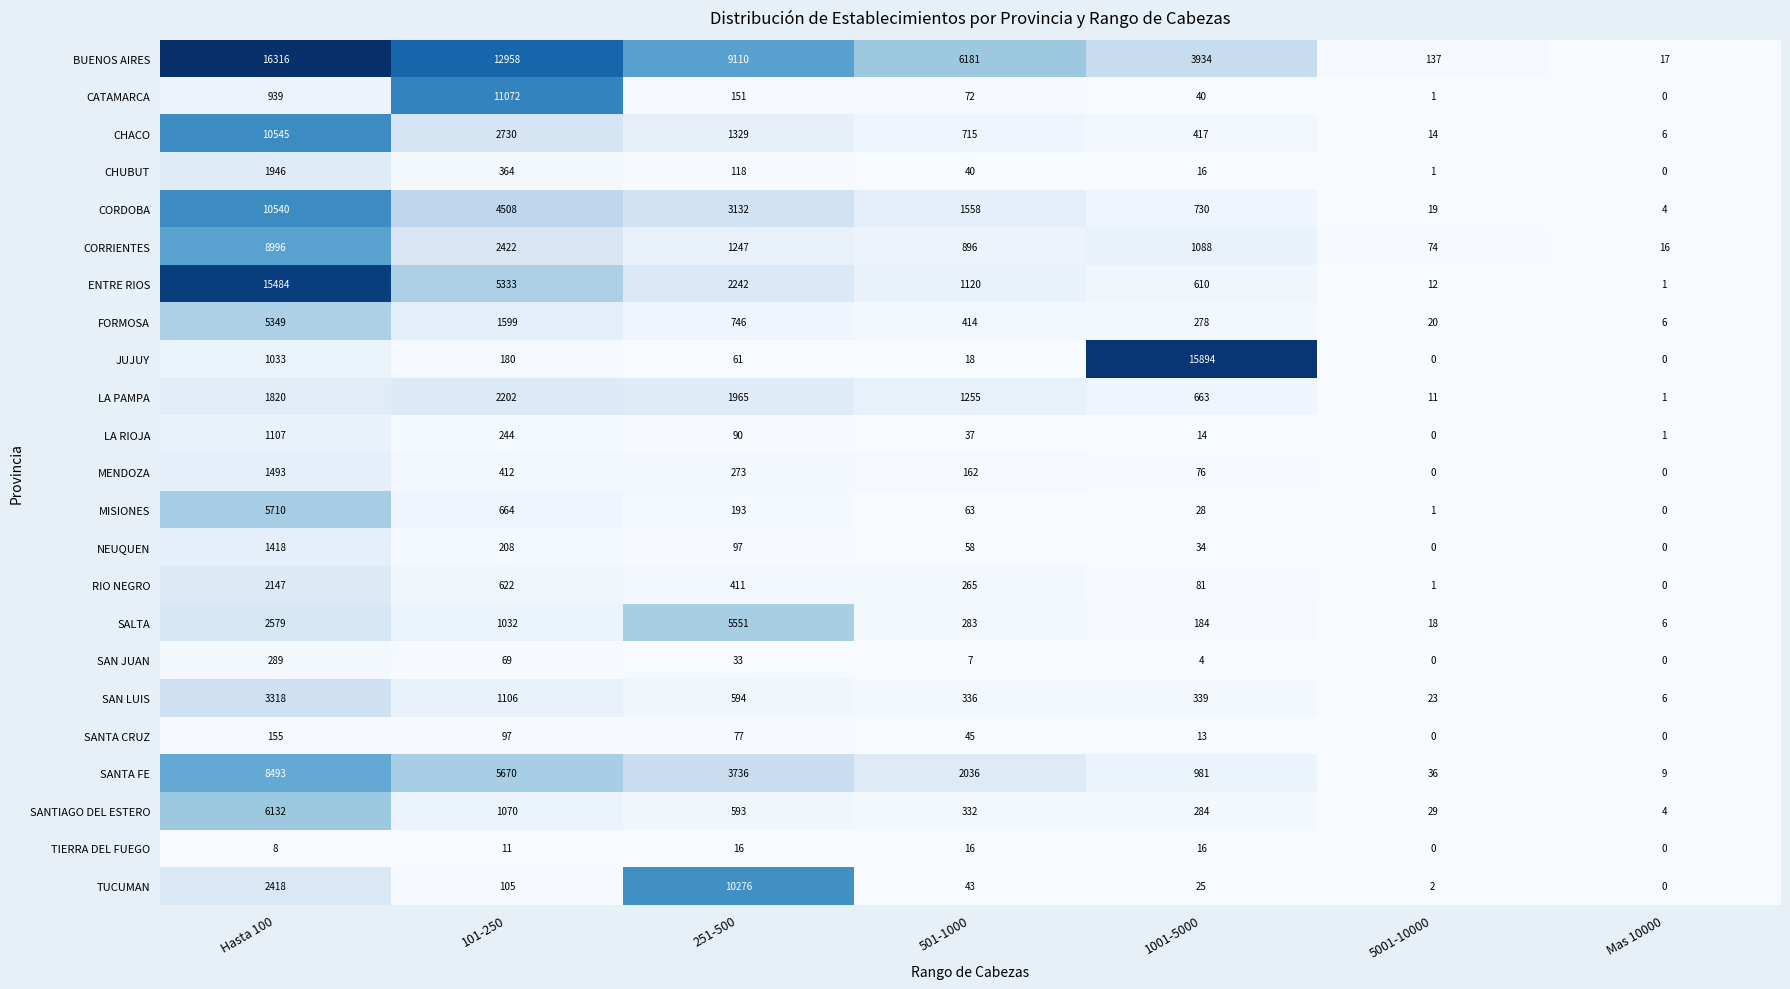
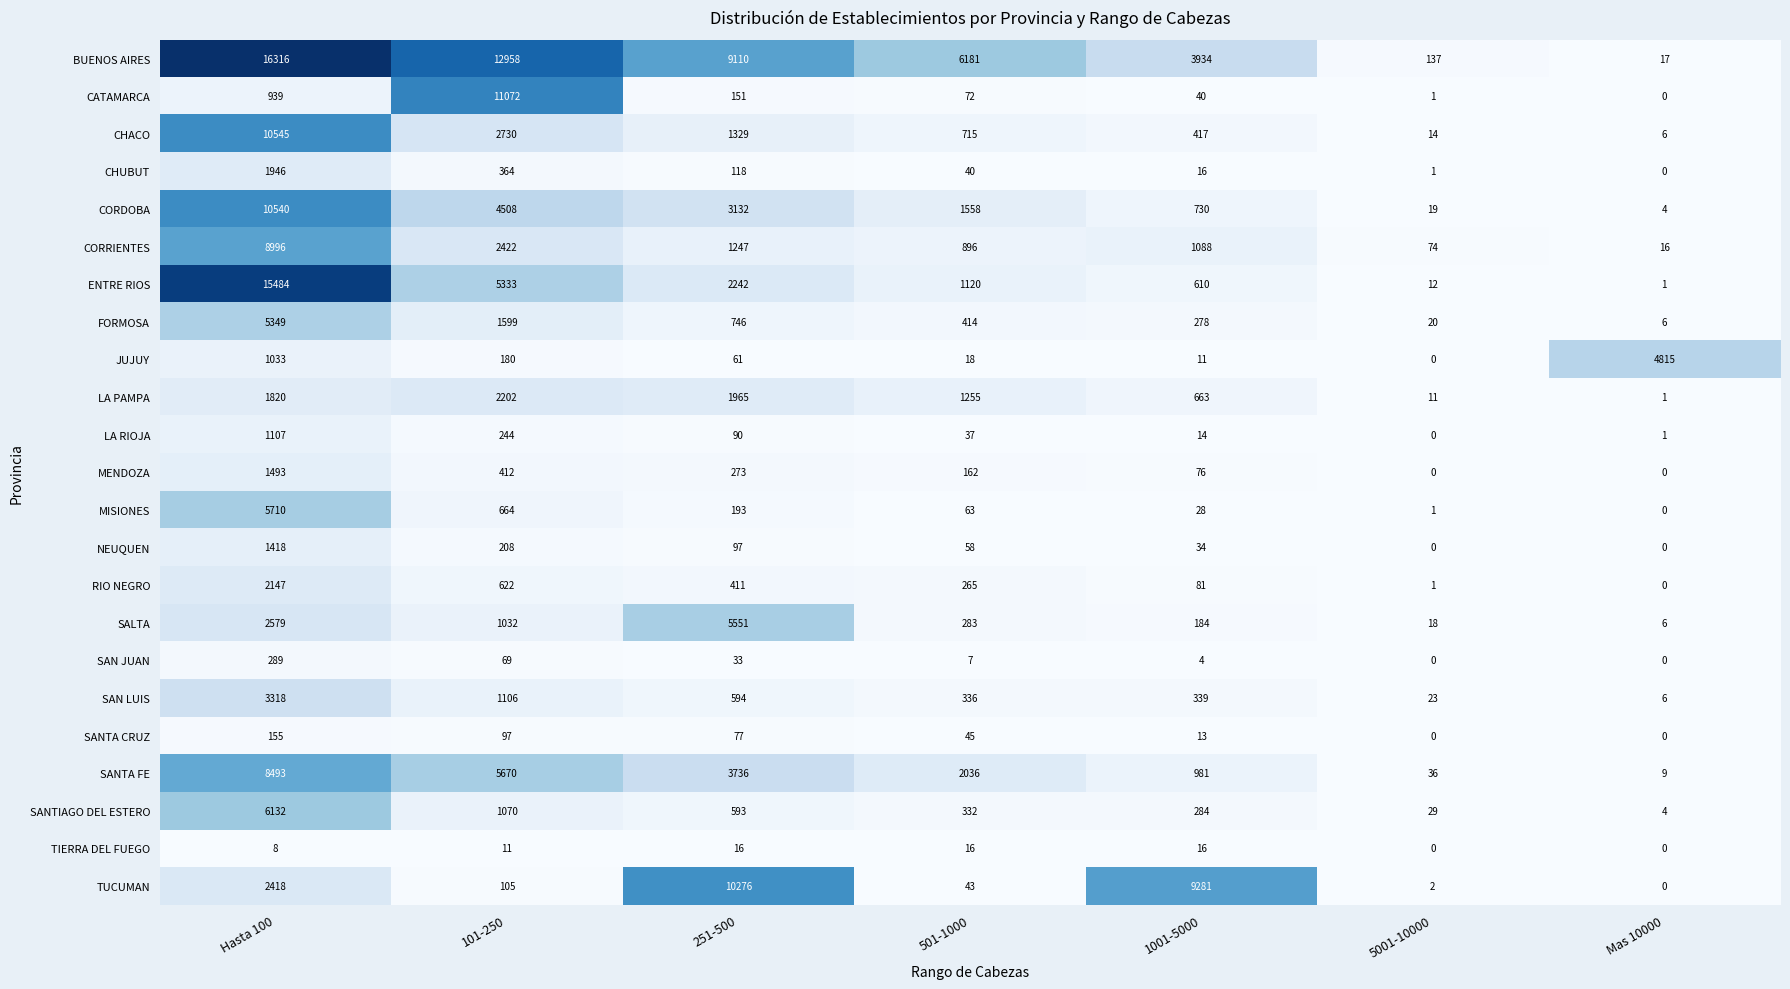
  {
    "BUENOS AIRES": {
      "Hasta 100": 16316,
      "101-250": 12958,
      "251-500": 9110,
      "501-1000": 6181,
      "1001-5000": 3934,
      "5001-10000": 137,
      "Mas 10000": 17
    },
    "CATAMARCA": {
      "Hasta 100": 939,
      "101-250": 11072,
      "251-500": 151,
      "501-1000": 72,
      "1001-5000": 40,
      "5001-10000": 1,
      "Mas 10000": 0
    },
    "CHACO": {
      "Hasta 100": 10545,
      "101-250": 2730,
      "251-500": 1329,
      "501-1000": 715,
      "1001-5000": 417,
      "5001-10000": 14,
      "Mas 10000": 6
    },
    "CHUBUT": {
      "Hasta 100": 1946,
      "101-250": 364,
      "251-500": 118,
      "501-1000": 40,
      "1001-5000": 16,
      "5001-10000": 1,
      "Mas 10000": 0
    },
    "CORDOBA": {
      "Hasta 100": 10540,
      "101-250": 4508,
      "251-500": 3132,
      "501-1000": 1558,
      "1001-5000": 730,
      "5001-10000": 19,
      "Mas 10000": 4
    },
    "CORRIENTES": {
      "Hasta 100": 8996,
      "101-250": 2422,
      "251-500": 1247,
      "501-1000": 896,
      "1001-5000": 1088,
      "5001-10000": 74,
      "Mas 10000": 16
    },
    "ENTRE RIOS": {
      "Hasta 100": 15484,
      "101-250": 5333,
      "251-500": 2242,
      "501-1000": 1120,
      "1001-5000": 610,
      "5001-10000": 12,
      "Mas 10000": 1
    },
    "FORMOSA": {
      "Hasta 100": 5349,
      "101-250": 1599,
      "251-500": 746,
      "501-1000": 414,
      "1001-5000": 278,
      "5001-10000": 20,
      "Mas 10000": 6
    },
    "JUJUY": {
      "Hasta 100": 1033,
      "101-250": 180,
      "251-500": 61,
      "501-1000": 18,
-     "1001-5000": 15894,
+     "1001-5000": 11,
      "5001-10000": 0,
-     "Mas 10000": 0
+     "Mas 10000": 4815
    },
    "LA PAMPA": {
      "Hasta 100": 1820,
      "101-250": 2202,
      "251-500": 1965,
      "501-1000": 1255,
      "1001-5000": 663,
      "5001-10000": 11,
      "Mas 10000": 1
    },
    "LA RIOJA": {
      "Hasta 100": 1107,
      "101-250": 244,
      "251-500": 90,
      "501-1000": 37,
      "1001-5000": 14,
      "5001-10000": 0,
      "Mas 10000": 1
    },
    "MENDOZA": {
      "Hasta 100": 1493,
      "101-250": 412,
      "251-500": 273,
      "501-1000": 162,
      "1001-5000": 76,
      "5001-10000": 0,
      "Mas 10000": 0
    },
    "MISIONES": {
      "Hasta 100": 5710,
      "101-250": 664,
      "251-500": 193,
      "501-1000": 63,
      "1001-5000": 28,
      "5001-10000": 1,
      "Mas 10000": 0
    },
    "NEUQUEN": {
      "Hasta 100": 1418,
      "101-250": 208,
      "251-500": 97,
      "501-1000": 58,
      "1001-5000": 34,
      "5001-10000": 0,
      "Mas 10000": 0
    },
    "RIO NEGRO": {
      "Hasta 100": 2147,
      "101-250": 622,
      "251-500": 411,
      "501-1000": 265,
      "1001-5000": 81,
      "5001-10000": 1,
      "Mas 10000": 0
    },
    "SALTA": {
      "Hasta 100": 2579,
      "101-250": 1032,
      "251-500": 5551,
      "501-1000": 283,
      "1001-5000": 184,
      "5001-10000": 18,
      "Mas 10000": 6
    },
    "SAN JUAN": {
      "Hasta 100": 289,
      "101-250": 69,
      "251-500": 33,
      "501-1000": 7,
      "1001-5000": 4,
      "5001-10000": 0,
      "Mas 10000": 0
    },
    "SAN LUIS": {
      "Hasta 100": 3318,
      "101-250": 1106,
      "251-500": 594,
      "501-1000": 336,
      "1001-5000": 339,
      "5001-10000": 23,
      "Mas 10000": 6
    },
    "SANTA CRUZ": {
      "Hasta 100": 155,
      "101-250": 97,
      "251-500": 77,
      "501-1000": 45,
      "1001-5000": 13,
      "5001-10000": 0,
      "Mas 10000": 0
    },
    "SANTA FE": {
      "Hasta 100": 8493,
      "101-250": 5670,
      "251-500": 3736,
      "501-1000": 2036,
      "1001-5000": 981,
      "5001-10000": 36,
      "Mas 10000": 9
    },
    "SANTIAGO DEL ESTERO": {
      "Hasta 100": 6132,
      "101-250": 1070,
      "251-500": 593,
      "501-1000": 332,
      "1001-5000": 284,
      "5001-10000": 29,
      "Mas 10000": 4
    },
    "TIERRA DEL FUEGO": {
      "Hasta 100": 8,
      "101-250": 11,
      "251-500": 16,
      "501-1000": 16,
      "1001-5000": 16,
      "5001-10000": 0,
      "Mas 10000": 0
    },
    "TUCUMAN": {
      "Hasta 100": 2418,
      "101-250": 105,
      "251-500": 10276,
      "501-1000": 43,
-     "1001-5000": 25,
+     "1001-5000": 9281,
      "5001-10000": 2,
      "Mas 10000": 0
    }
  }
